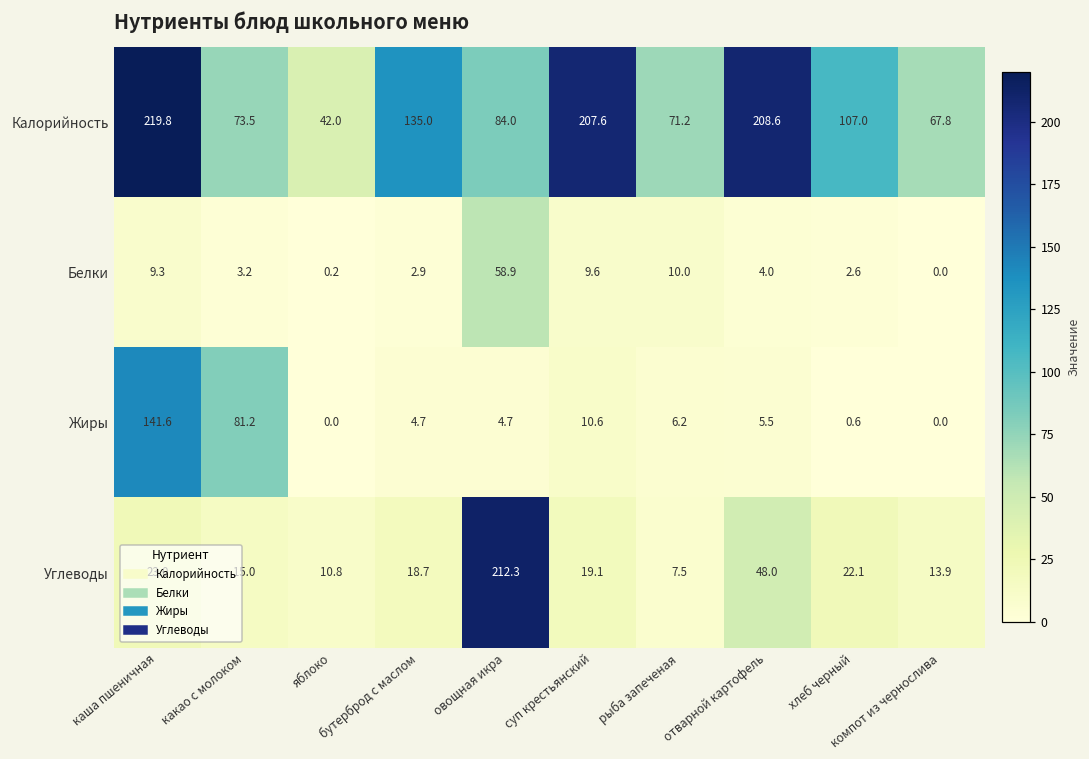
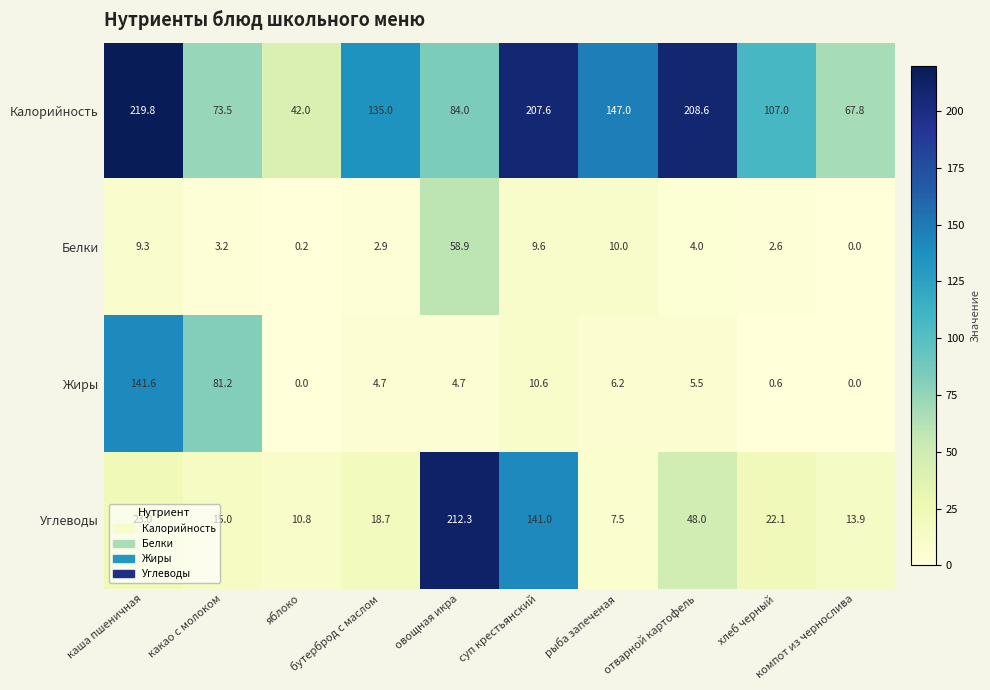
  {
    "Калорийность": {
      "каша пшеничная": 219.8,
      "какао с молоком": 73.5,
      "яблоко": 42.0,
      "бутерброд с маслом": 135.0,
      "овощная икра": 84.0,
      "суп крестьянский": 207.6,
-     "рыба запеченая": 71.2,
+     "рыба запеченая": 147.0,
      "отварной картофель": 208.6,
      "хлеб черный": 107.0,
      "компот из чернослива": 67.8
    },
    "Белки": {
      "каша пшеничная": 9.3,
      "какао с молоком": 3.2,
      "яблоко": 0.2,
      "бутерброд с маслом": 2.9,
      "овощная икра": 58.9,
      "суп крестьянский": 9.6,
      "рыба запеченая": 10.0,
      "отварной картофель": 4.0,
      "хлеб черный": 2.6,
      "компот из чернослива": 0.0
    },
    "Жиры": {
      "каша пшеничная": 141.6,
      "какао с молоком": 81.2,
      "яблоко": 0.0,
      "бутерброд с маслом": 4.7,
      "овощная икра": 4.7,
      "суп крестьянский": 10.6,
      "рыба запеченая": 6.2,
      "отварной картофель": 5.5,
      "хлеб черный": 0.6,
      "компот из чернослива": 0.0
    },
    "Углеводы": {
      "яблоко": 10.8,
      "бутерброд с маслом": 18.7,
      "овощная икра": 212.3,
-     "суп крестьянский": 19.1,
+     "суп крестьянский": 141.0,
      "рыба запеченая": 7.5,
      "отварной картофель": 48.0,
      "хлеб черный": 22.1,
      "компот из чернослива": 13.9
    }
  }
